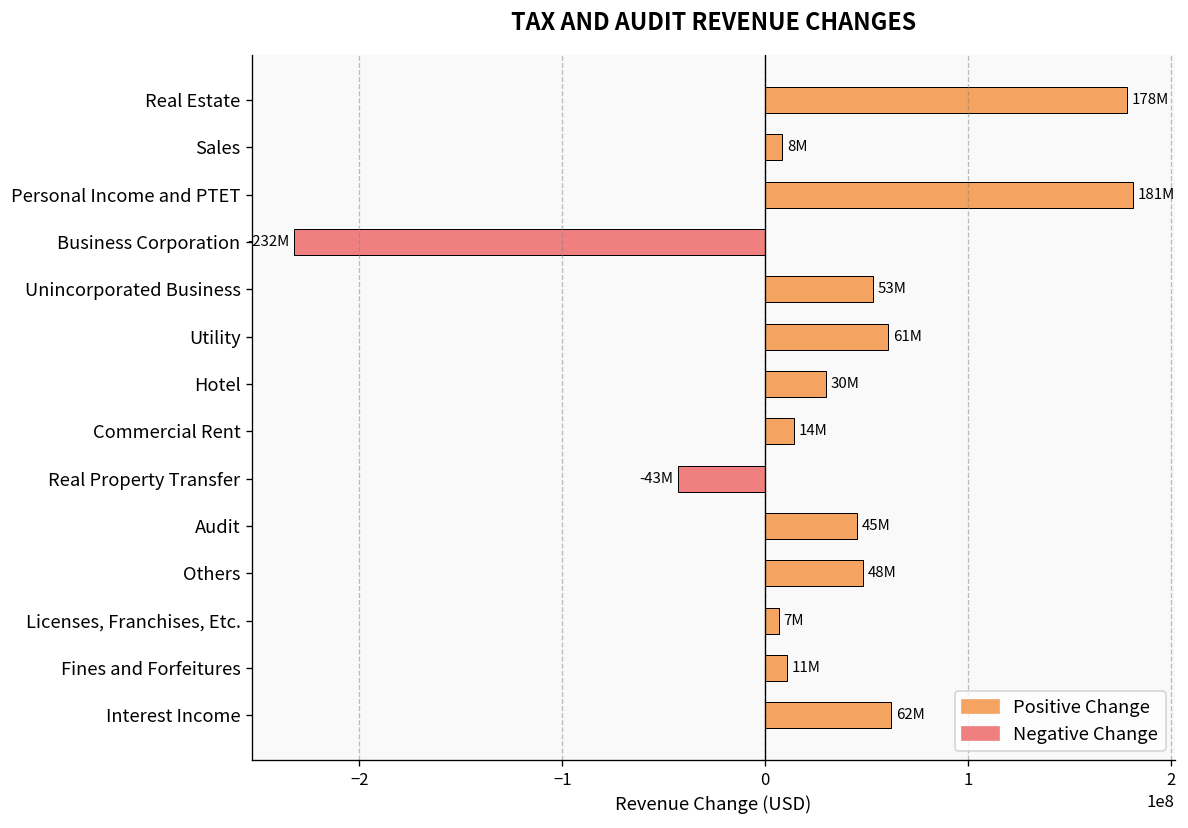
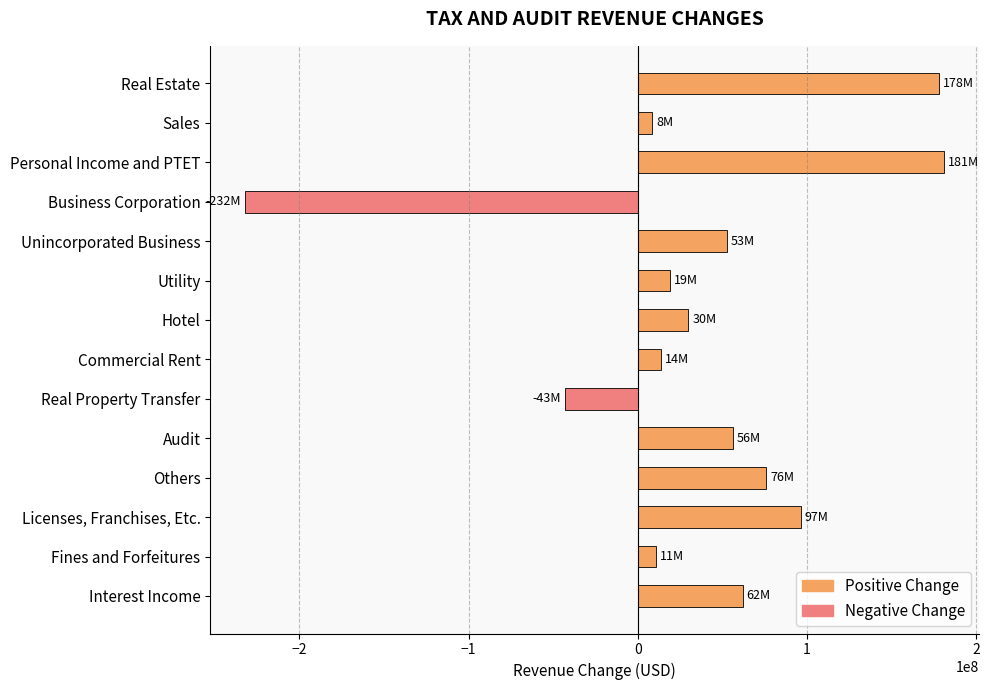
  {
    "Real Estate": "178M",
    "Sales": "8M",
    "Personal Income and PTET": "181M",
    "Business Corporation": "-232M",
    "Unincorporated Business": "53M",
-   "Utility": "61M",
+   "Utility": "19M",
    "Hotel": "30M",
    "Commercial Rent": "14M",
    "Real Property Transfer": "-43M",
-   "Audit": "45M",
-   "Others": "48M",
-   "Licenses, Franchises, Etc.": "7M",
+   "Audit": "56M",
+   "Others": "76M",
+   "Licenses, Franchises, Etc.": "97M",
    "Fines and Forfeitures": "11M",
    "Interest Income": "62M"
  }
